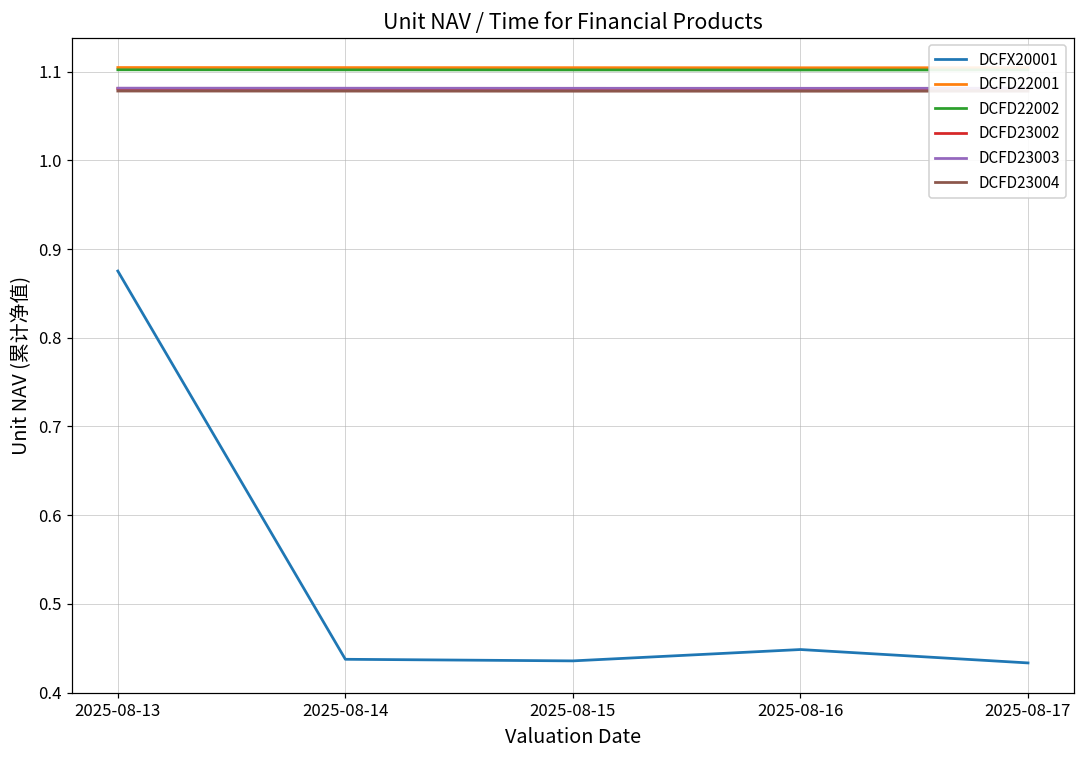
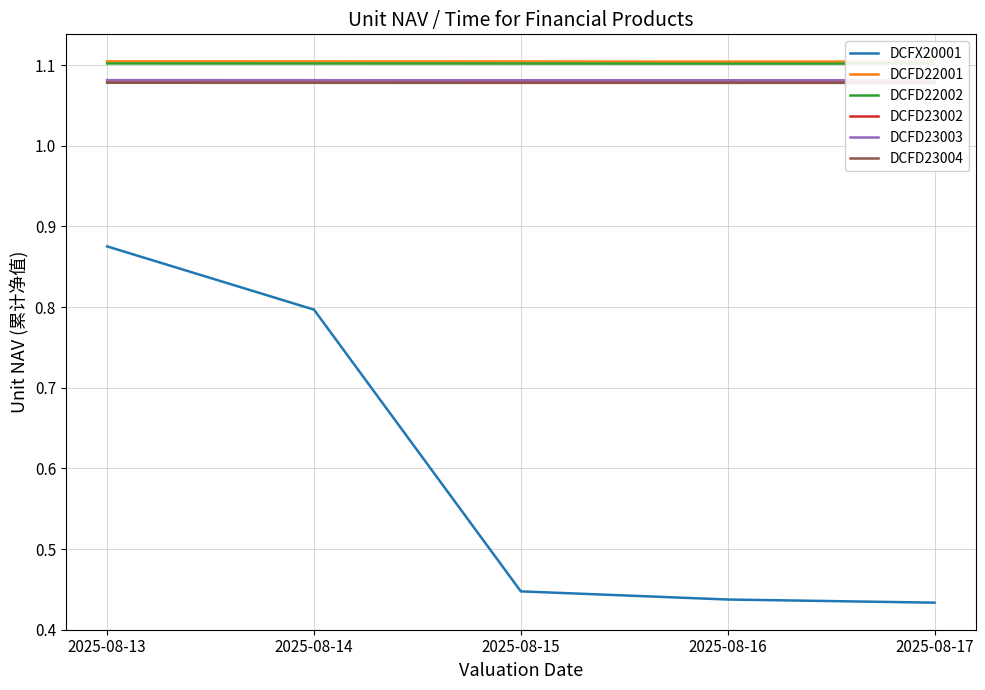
  {
    "DCFX20001": {
      "2025-08-13": 0.88,
-     "2025-08-14": 0.44,
-     "2025-08-15": 0.44,
-     "2025-08-16": 0.45,
+     "2025-08-14": 0.80,
+     "2025-08-15": 0.45,
+     "2025-08-16": 0.44,
      "2025-08-17": 0.43
    }
  }
